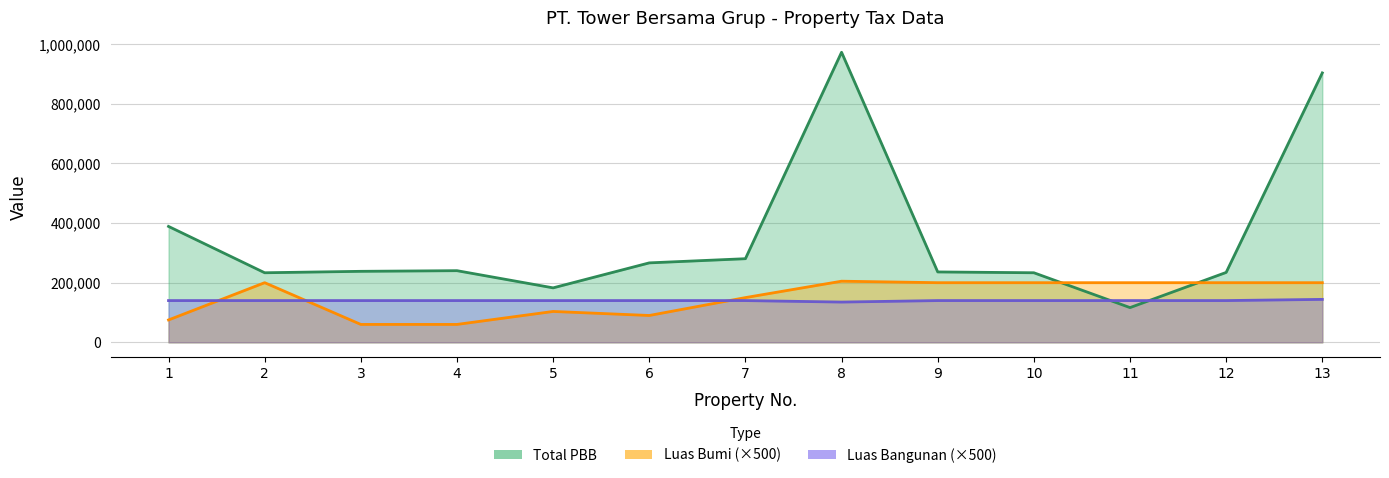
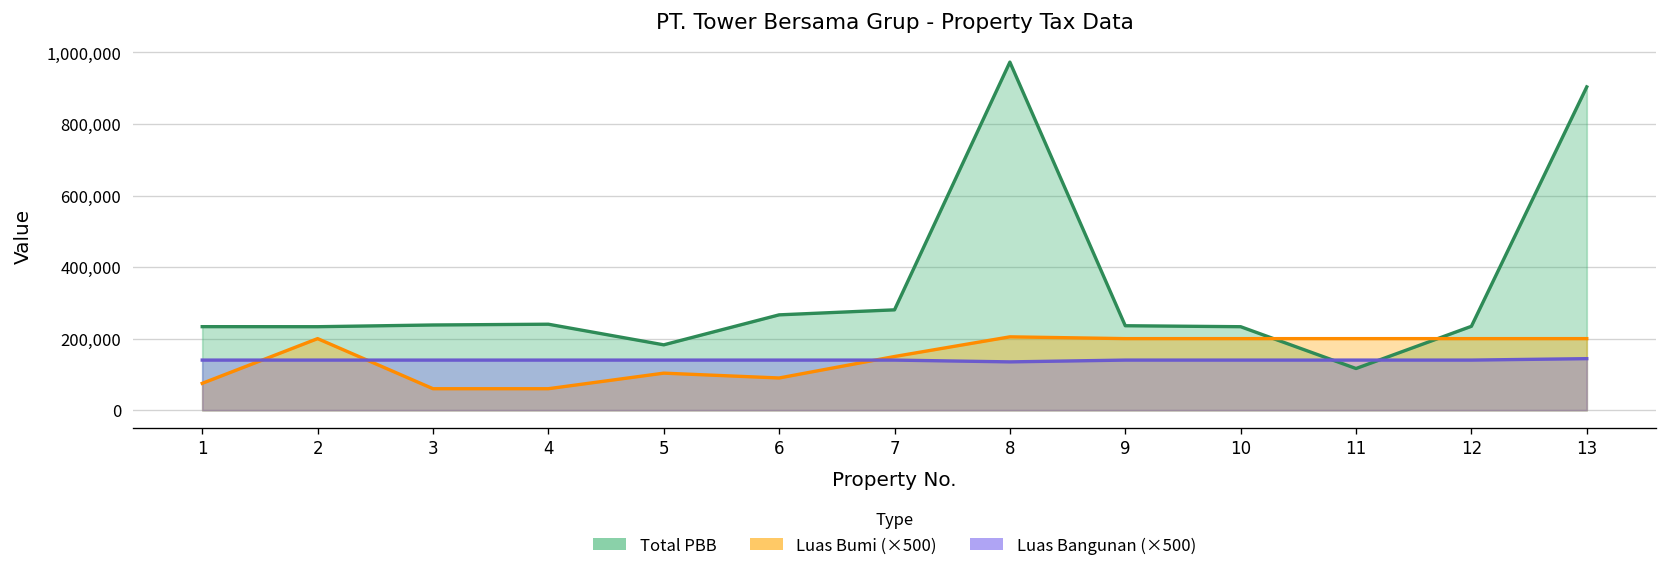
  {
    "Total PBB": {
-     "1": "390,000",
+     "1": "230,000",
      "2": "230,000",
      "3": "240,000",
      "4": "240,000",
      "5": "180,000",
      "6": "270,000",
      "7": "280,000",
      "8": "970,000",
      "9": "240,000",
      "10": "230,000",
      "11": "120,000",
      "12": "230,000",
      "13": "900,000"
    },
    "Luas Bumi (×500)": {
      "1": "80,000",
      "2": "200,000",
      "3": "60,000",
      "4": "60,000",
      "5": "100,000",
      "6": "90,000",
      "7": "150,000",
      "8": "210,000",
      "9": "200,000",
      "10": "200,000",
      "11": "200,000",
      "12": "200,000",
      "13": "200,000"
    },
    "Luas Bangunan (×500)": {
      "1": "140,000",
      "2": "140,000",
      "3": "140,000",
      "4": "140,000",
      "5": "140,000",
      "6": "140,000",
      "7": "140,000",
      "8": "140,000",
      "9": "140,000",
      "10": "140,000",
      "11": "140,000",
      "12": "140,000",
      "13": "140,000"
    }
  }
